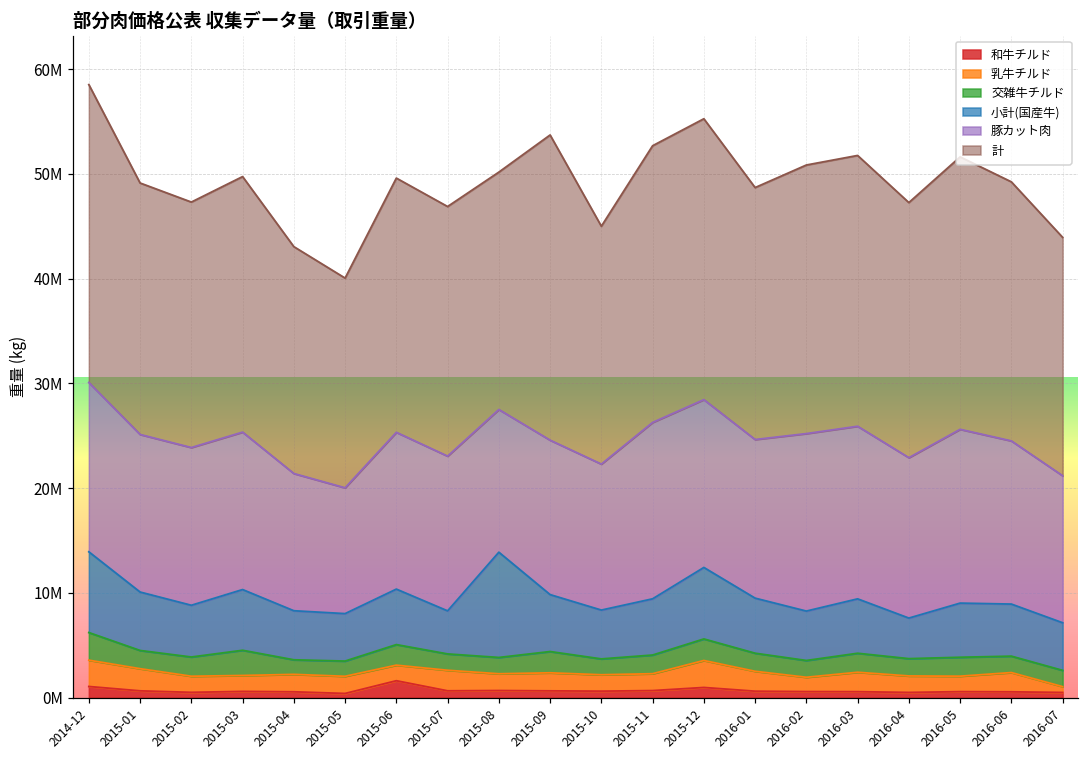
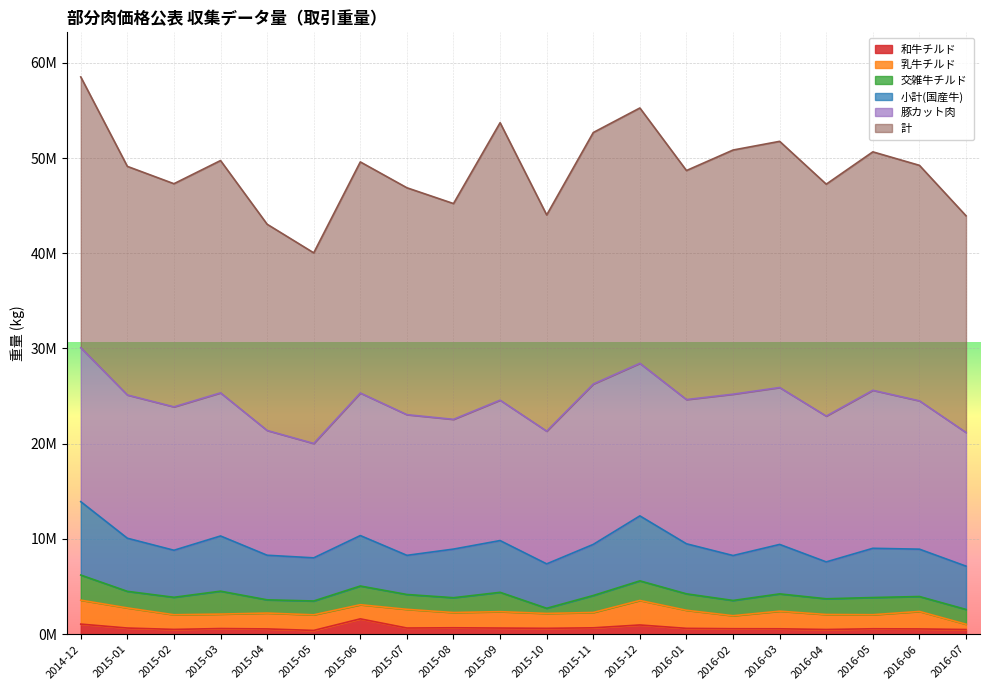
  {
    "和牛チルド": {
      "2014-12": 1000000,
      "2015-01": 1000000,
      "2015-02": 1000000,
      "2015-03": 1000000,
      "2015-04": 1000000,
      "2015-05": 0,
      "2015-06": 2000000,
      "2015-07": 1000000,
      "2015-08": 1000000,
      "2015-09": 1000000,
      "2015-10": 1000000,
      "2015-11": 1000000,
      "2015-12": 1000000,
      "2016-01": 1000000,
      "2016-02": 1000000,
      "2016-03": 1000000,
      "2016-04": 0,
      "2016-05": 1000000,
      "2016-06": 1000000,
      "2016-07": 0
    },
    "乳牛チルド": {
      "2014-12": 3000000,
      "2015-01": 2000000,
      "2015-02": 2000000,
      "2015-03": 2000000,
      "2015-04": 2000000,
      "2015-05": 2000000,
      "2015-06": 1000000,
      "2015-07": 2000000,
      "2015-08": 2000000,
      "2015-09": 2000000,
      "2015-10": 2000000,
      "2015-11": 2000000,
      "2015-12": 3000000,
      "2016-01": 2000000,
      "2016-02": 1000000,
      "2016-03": 2000000,
      "2016-04": 2000000,
      "2016-05": 1000000,
      "2016-06": 2000000,
      "2016-07": 1000000
    },
    "交雑牛チルド": {
      "2014-12": 3000000,
      "2015-01": 2000000,
      "2015-02": 2000000,
      "2015-03": 2000000,
      "2015-04": 1000000,
      "2015-05": 1000000,
      "2015-06": 2000000,
      "2015-07": 2000000,
      "2015-08": 2000000,
      "2015-09": 2000000,
-     "2015-10": 2000000,
+     "2015-10": 1000000,
      "2015-11": 2000000,
      "2015-12": 2000000,
      "2016-01": 2000000,
      "2016-02": 2000000,
      "2016-03": 2000000,
      "2016-04": 2000000,
      "2016-05": 2000000,
      "2016-06": 2000000,
      "2016-07": 2000000
    },
    "小計(国産牛)": {
      "2014-12": 8000000,
      "2015-01": 6000000,
      "2015-02": 5000000,
      "2015-03": 6000000,
      "2015-04": 5000000,
      "2015-05": 5000000,
      "2015-06": 5000000,
      "2015-07": 4000000,
-     "2015-08": 10000000,
+     "2015-08": 5000000,
      "2015-09": 5000000,
      "2015-10": 5000000,
      "2015-11": 5000000,
      "2015-12": 7000000,
      "2016-01": 5000000,
      "2016-02": 5000000,
      "2016-03": 5000000,
      "2016-04": 4000000,
      "2016-05": 5000000,
      "2016-06": 5000000,
      "2016-07": 5000000
    },
    "豚カット肉": {
      "2014-12": 16000000,
      "2015-01": 15000000,
      "2015-02": 15000000,
      "2015-03": 15000000,
      "2015-04": 13000000,
      "2015-05": 12000000,
      "2015-06": 15000000,
      "2015-07": 15000000,
      "2015-08": 14000000,
      "2015-09": 15000000,
      "2015-10": 14000000,
      "2015-11": 17000000,
      "2015-12": 16000000,
      "2016-01": 15000000,
      "2016-02": 17000000,
      "2016-03": 16000000,
      "2016-04": 15000000,
      "2016-05": 17000000,
      "2016-06": 16000000,
      "2016-07": 14000000
    },
    "計": {
      "2014-12": 28000000,
      "2015-01": 24000000,
      "2015-02": 23000000,
      "2015-03": 24000000,
      "2015-04": 22000000,
      "2015-05": 20000000,
      "2015-06": 24000000,
      "2015-07": 24000000,
      "2015-08": 23000000,
      "2015-09": 29000000,
      "2015-10": 23000000,
      "2015-11": 26000000,
      "2015-12": 27000000,
      "2016-01": 24000000,
      "2016-02": 26000000,
      "2016-03": 26000000,
      "2016-04": 24000000,
-     "2016-05": 26000000,
+     "2016-05": 25000000,
      "2016-06": 25000000,
      "2016-07": 23000000
    }
  }
